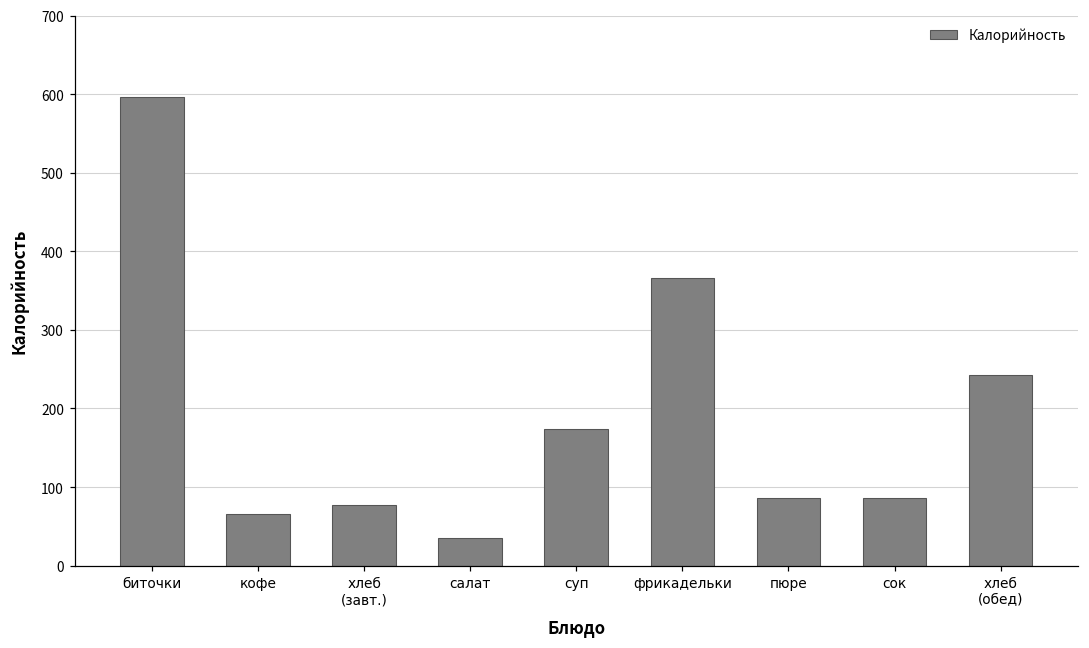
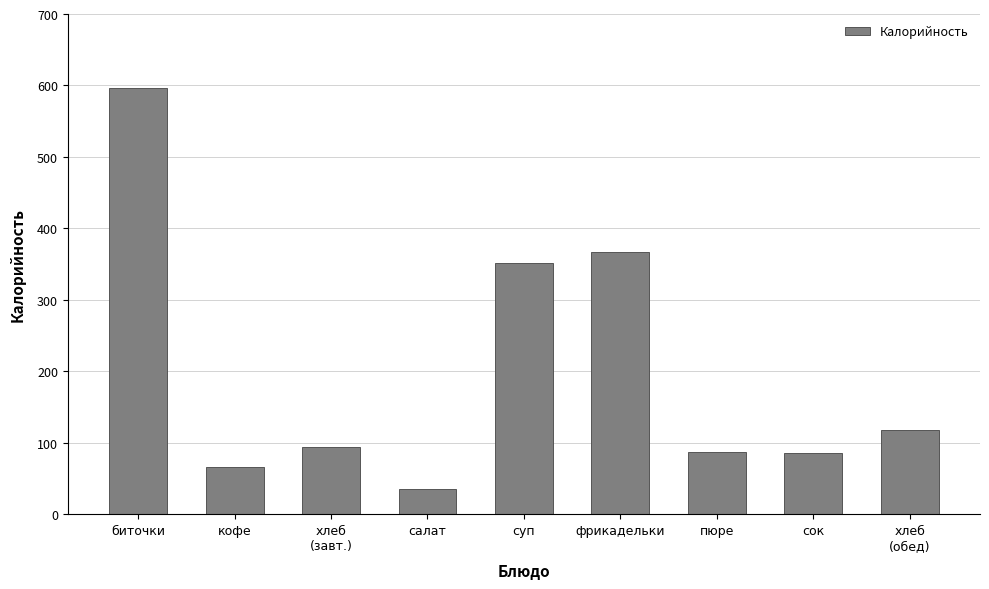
  {
    "биточки": 600,
    "кофе": 70,
-   "хлеб (завт.)": 80,
+   "хлеб (завт.)": 90,
    "салат": 40,
-   "суп": 170,
+   "суп": 350,
    "фрикадельки": 370,
    "пюре": 90,
    "сок": 90,
-   "хлеб (обед)": 240
+   "хлеб (обед)": 120
  }
